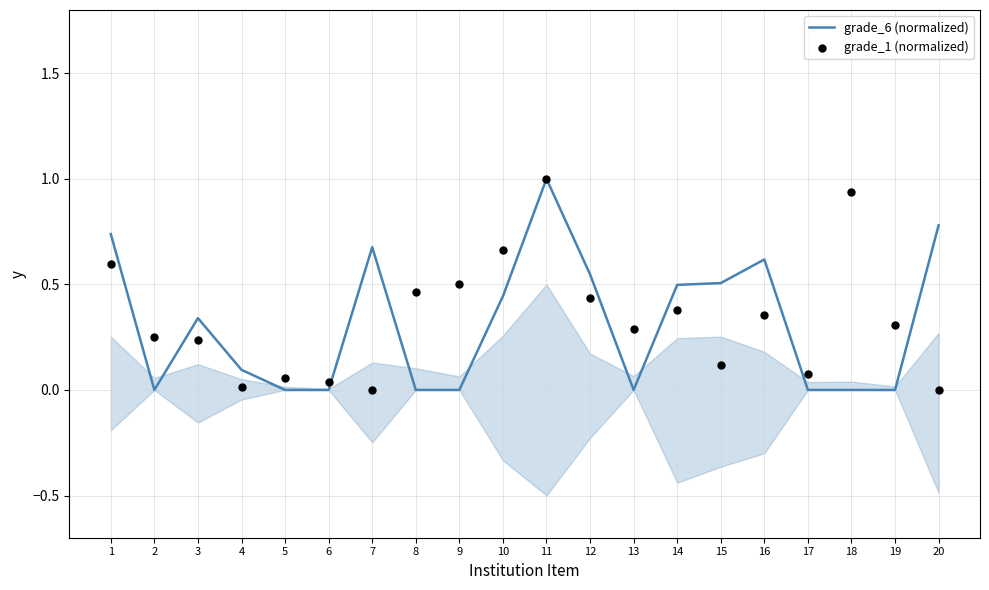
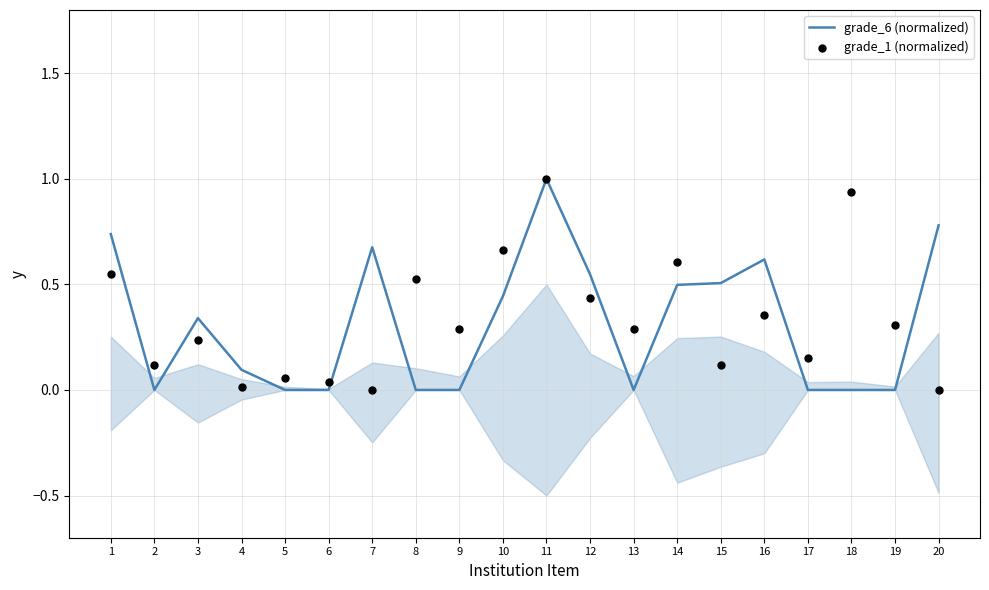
  {
    "grade_1 (normalized)": {
-     "1": 0.60,
-     "2": 0.25,
-     "8": 0.46,
-     "9": 0.50,
-     "14": 0.38,
-     "17": 0.07
+     "1": 0.55,
+     "2": 0.12,
+     "8": 0.53,
+     "9": 0.29,
+     "14": 0.61,
+     "17": 0.15
    }
  }
